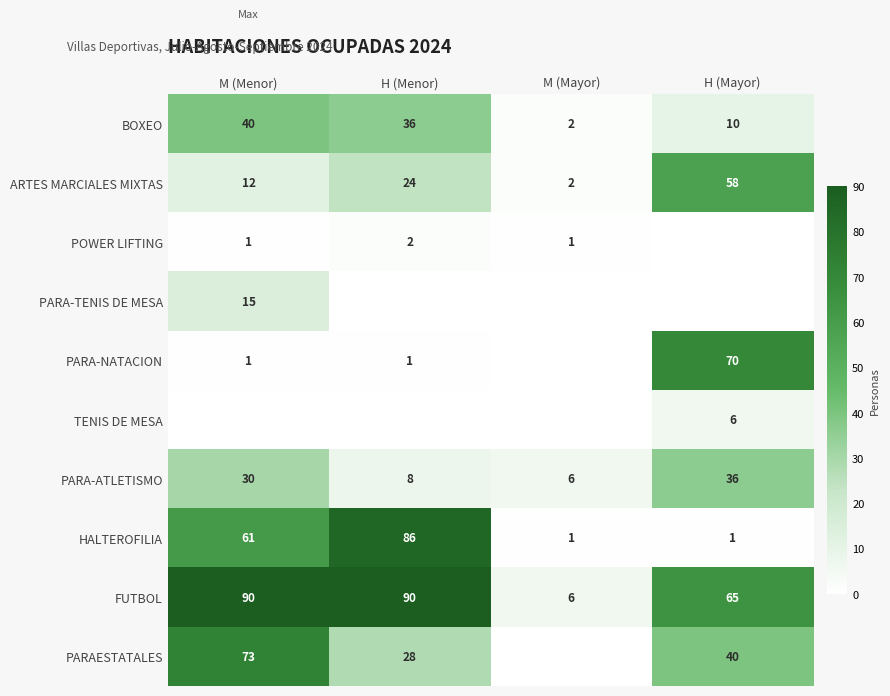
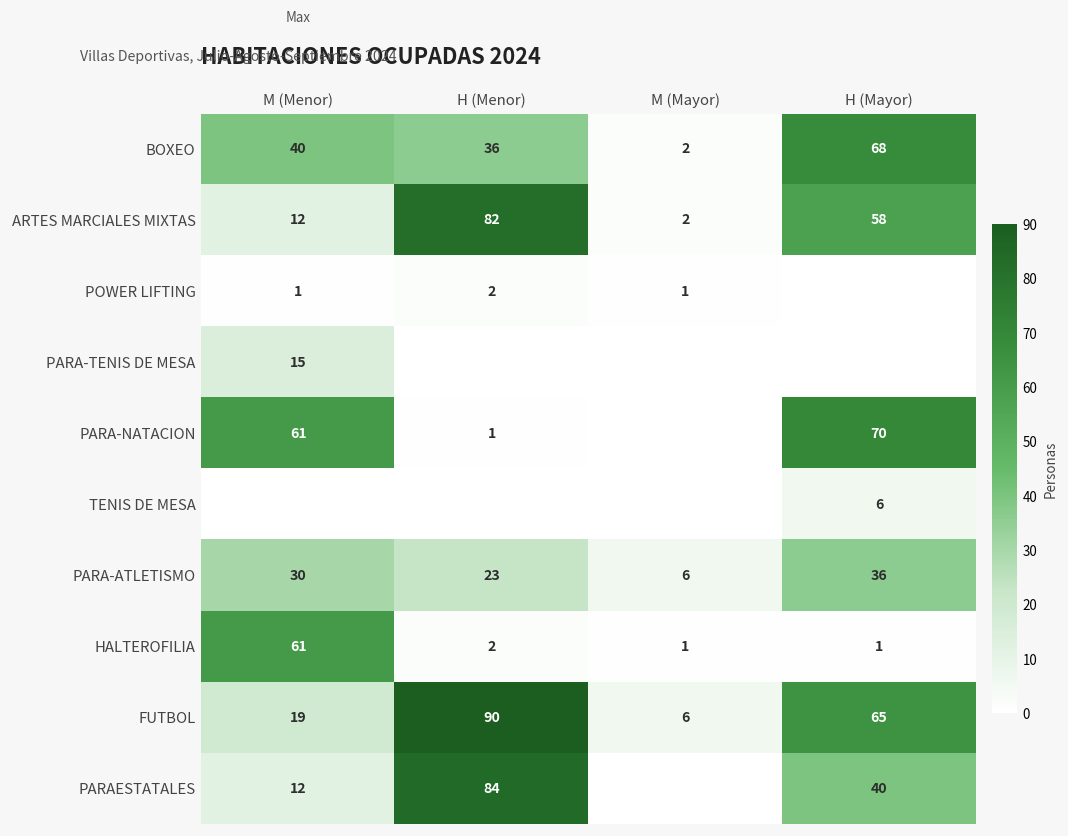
  {
    "BOXEO": {
      "M (Menor)": 40,
      "H (Menor)": 36,
      "M (Mayor)": 2,
-     "H (Mayor)": 10
+     "H (Mayor)": 68
    },
    "ARTES MARCIALES MIXTAS": {
      "M (Menor)": 12,
-     "H (Menor)": 24,
+     "H (Menor)": 82,
      "M (Mayor)": 2,
      "H (Mayor)": 58
    },
    "POWER LIFTING": {
      "M (Menor)": 1,
      "H (Menor)": 2,
      "M (Mayor)": 1
    },
    "PARA-TENIS DE MESA": {
      "M (Menor)": 15
    },
    "PARA-NATACION": {
-     "M (Menor)": 1,
+     "M (Menor)": 61,
      "H (Menor)": 1,
      "H (Mayor)": 70
    },
    "TENIS DE MESA": {
      "H (Mayor)": 6
    },
    "PARA-ATLETISMO": {
      "M (Menor)": 30,
-     "H (Menor)": 8,
+     "H (Menor)": 23,
      "M (Mayor)": 6,
      "H (Mayor)": 36
    },
    "HALTEROFILIA": {
      "M (Menor)": 61,
-     "H (Menor)": 86,
+     "H (Menor)": 2,
      "M (Mayor)": 1,
      "H (Mayor)": 1
    },
    "FUTBOL": {
-     "M (Menor)": 90,
+     "M (Menor)": 19,
      "H (Menor)": 90,
      "M (Mayor)": 6,
      "H (Mayor)": 65
    },
    "PARAESTATALES": {
-     "M (Menor)": 73,
-     "H (Menor)": 28,
+     "M (Menor)": 12,
+     "H (Menor)": 84,
      "H (Mayor)": 40
    }
  }
